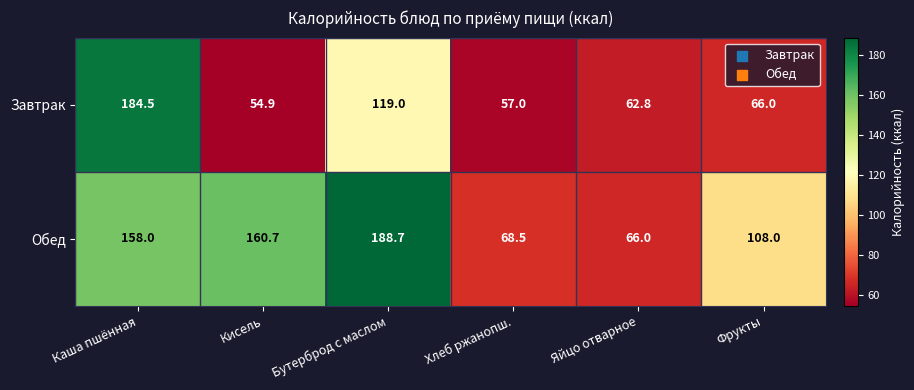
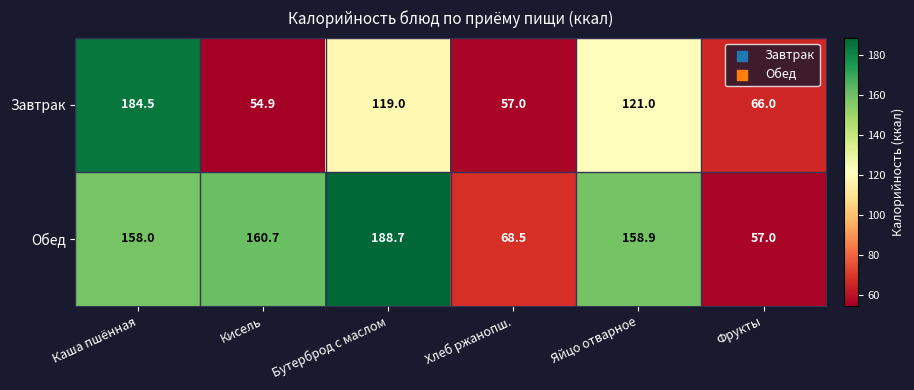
  {
    "Завтрак": {
      "Каша пшённая": 184.5,
      "Кисель": 54.9,
      "Бутерброд с маслом": 119.0,
      "Хлеб ржанопш.": 57.0,
-     "Яйцо отварное": 62.8,
+     "Яйцо отварное": 121.0,
      "Фрукты": 66.0
    },
    "Обед": {
      "Каша пшённая": 158.0,
      "Кисель": 160.7,
      "Бутерброд с маслом": 188.7,
      "Хлеб ржанопш.": 68.5,
-     "Яйцо отварное": 66.0,
-     "Фрукты": 108.0
+     "Яйцо отварное": 158.9,
+     "Фрукты": 57.0
    }
  }
